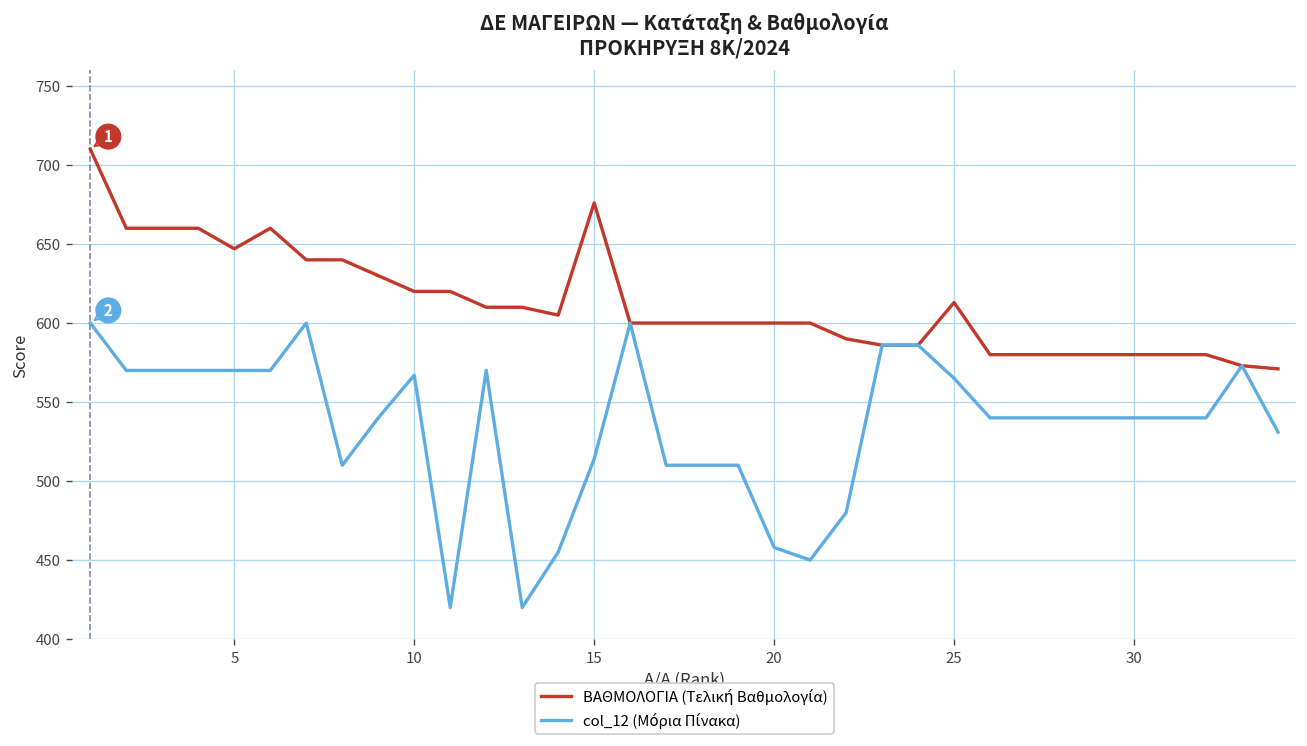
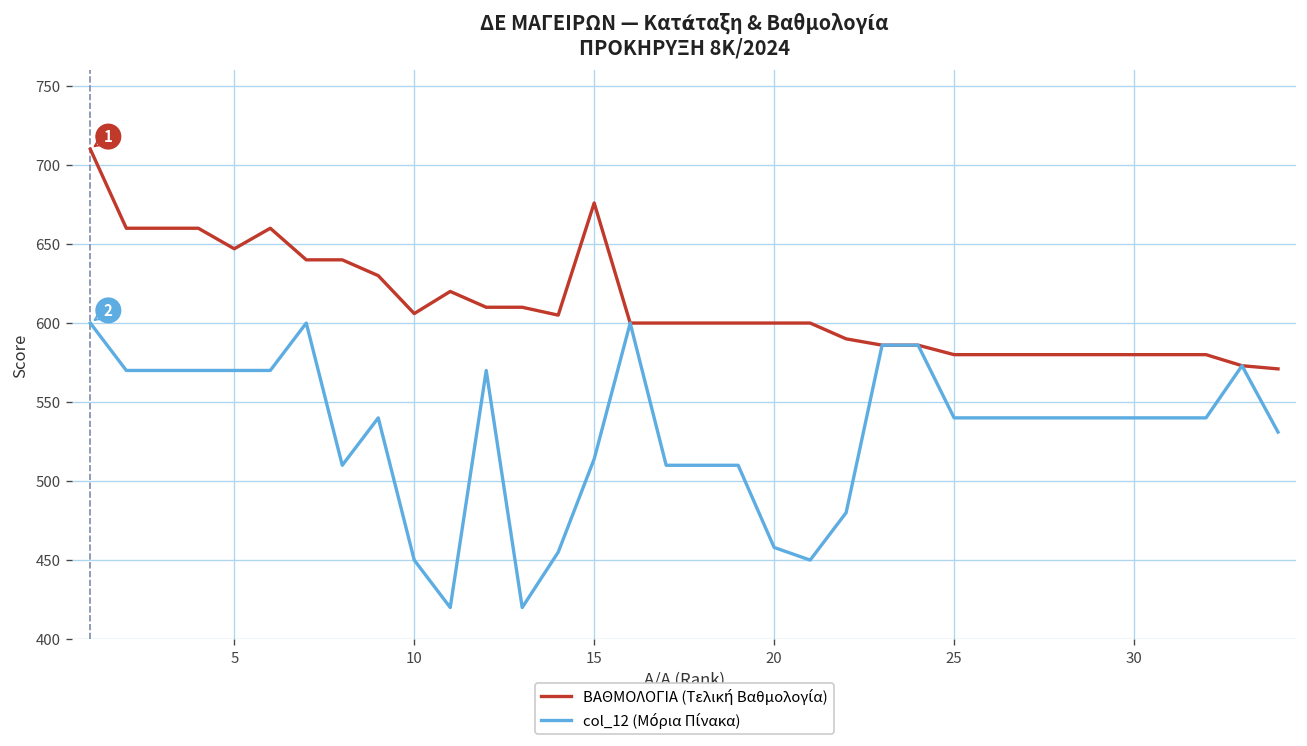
  {
    "ΒΑΘΜΟΛΟΓΙΑ (Τελική Βαθμολογία)": {
      "5": 647,
-     "10": 620,
+     "10": 606,
      "15": 676,
      "20": 600,
-     "25": 613,
+     "25": 580,
      "30": 580
    },
    "col_12 (Μόρια Πίνακα)": {
      "5": 570,
-     "10": 567,
+     "10": 450,
      "15": 514,
      "20": 458,
-     "25": 565,
+     "25": 540,
      "30": 540
    }
  }
